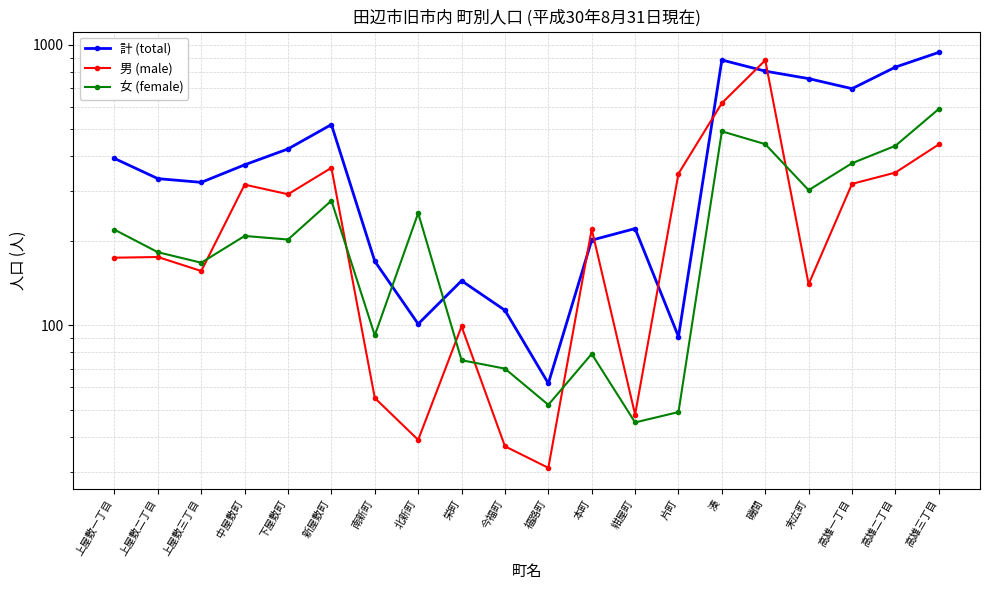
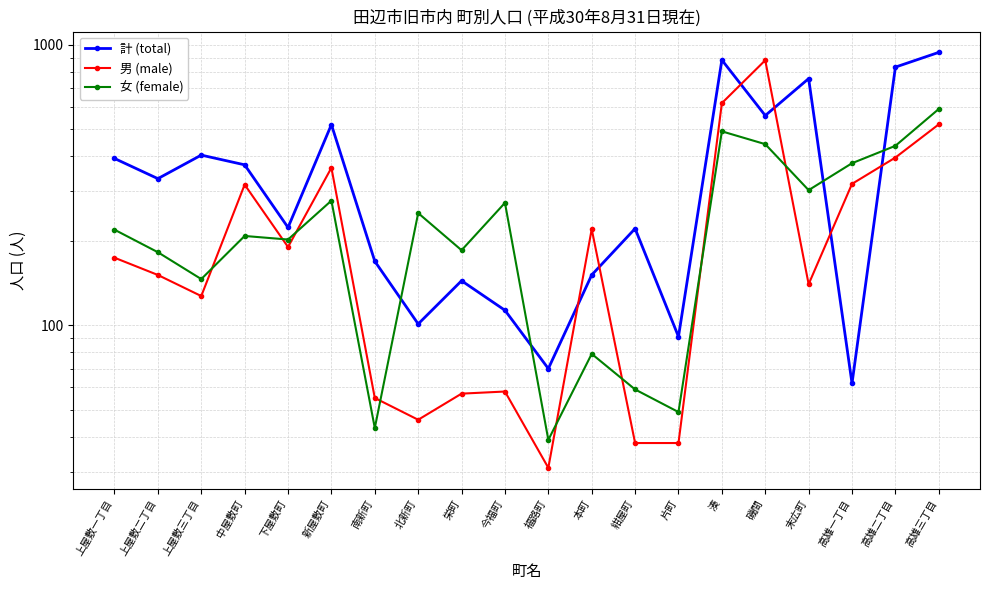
  {
    "計 (total)": {
      "上屋敷一丁目": 390,
      "上屋敷二丁目": 330,
-     "上屋敷三丁目": 320,
+     "上屋敷三丁目": 400,
      "中屋敷町": 370,
-     "下屋敷町": 430,
+     "下屋敷町": 220,
      "新屋敷町": 520,
      "南新町": 170,
      "北新町": 101,
      "栄町": 140,
      "今福町": 113,
-     "福路町": 62,
-     "本町": 200,
+     "福路町": 70,
+     "本町": 150,
      "紺屋町": 220,
      "片町": 91,
      "湊": 880,
-     "磯間": 810,
+     "磯間": 560,
      "末広町": 760,
-     "高雄一丁目": 700,
+     "高雄一丁目": 62,
      "高雄二丁目": 830,
      "高雄三丁目": 940
    },
    "男 (male)": {
      "上屋敷一丁目": 170,
-     "上屋敷二丁目": 180,
-     "上屋敷三丁目": 160,
+     "上屋敷二丁目": 150,
+     "上屋敷三丁目": 130,
      "中屋敷町": 320,
-     "下屋敷町": 290,
+     "下屋敷町": 190,
      "新屋敷町": 360,
      "南新町": 55,
-     "北新町": 39,
-     "栄町": 99,
-     "今福町": 37,
+     "北新町": 46,
+     "栄町": 57,
+     "今福町": 58,
      "福路町": 31,
      "本町": 220,
-     "紺屋町": 48,
-     "片町": 350,
+     "紺屋町": 38,
+     "片町": 38,
      "湊": 620,
      "磯間": 880,
      "末広町": 140,
      "高雄一丁目": 320,
-     "高雄二丁目": 350,
-     "高雄三丁目": 440
+     "高雄二丁目": 400,
+     "高雄三丁目": 520
    },
    "女 (female)": {
      "上屋敷一丁目": 220,
      "上屋敷二丁目": 180,
-     "上屋敷三丁目": 170,
+     "上屋敷三丁目": 150,
      "中屋敷町": 210,
      "下屋敷町": 200,
      "新屋敷町": 280,
-     "南新町": 92,
+     "南新町": 43,
      "北新町": 250,
-     "栄町": 75,
-     "今福町": 70,
-     "福路町": 52,
+     "栄町": 190,
+     "今福町": 270,
+     "福路町": 39,
      "本町": 79,
-     "紺屋町": 45,
+     "紺屋町": 59,
      "片町": 49,
      "湊": 490,
      "磯間": 440,
      "末広町": 300,
      "高雄一丁目": 380,
      "高雄二丁目": 440,
      "高雄三丁目": 590
    }
  }
